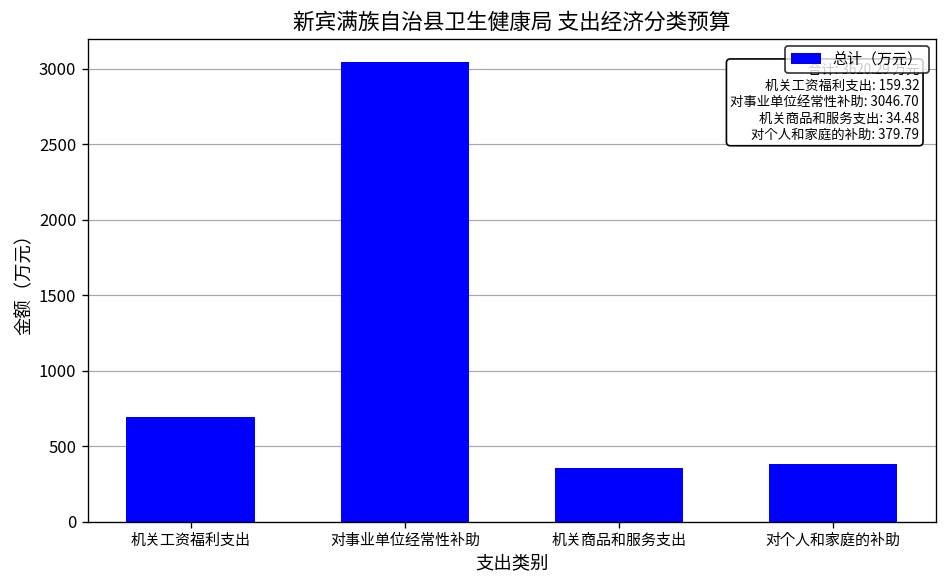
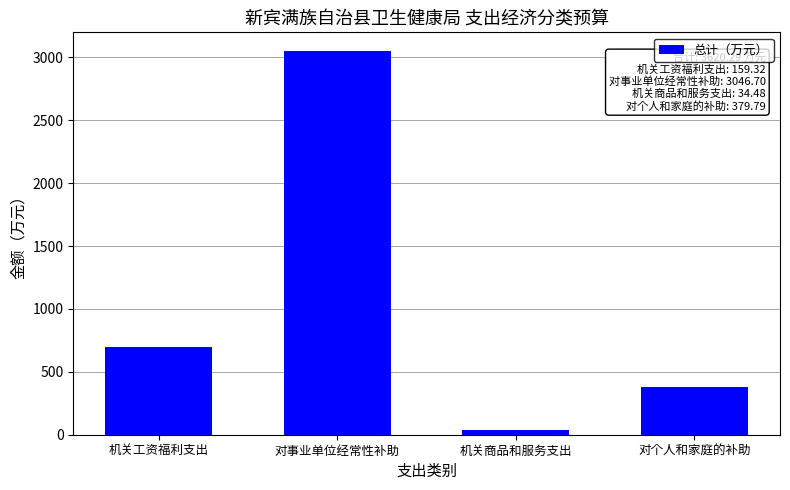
  {
    "机关工资福利支出": 700,
    "对事业单位经常性补助": 3050,
-   "机关商品和服务支出": 350,
+   "机关商品和服务支出": 30,
    "对个人和家庭的补助": 380
  }
